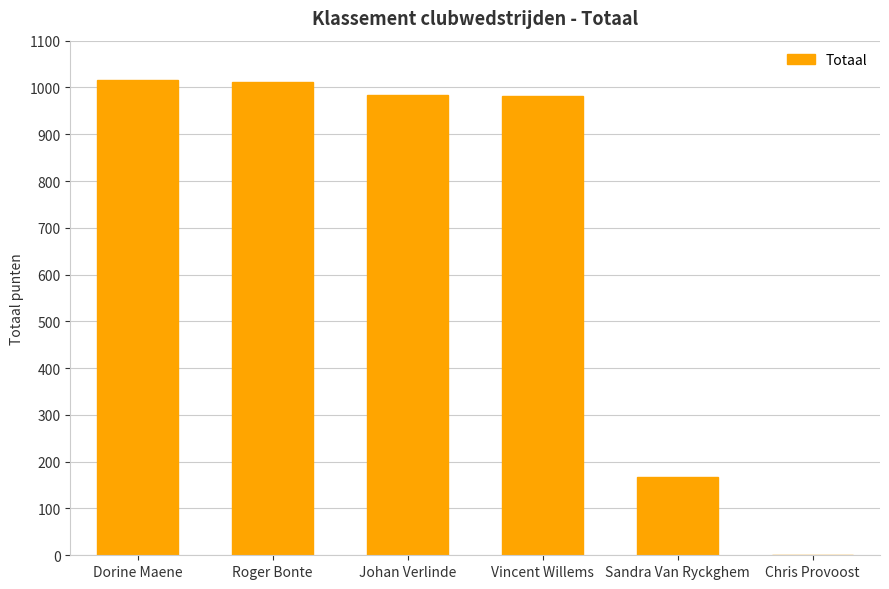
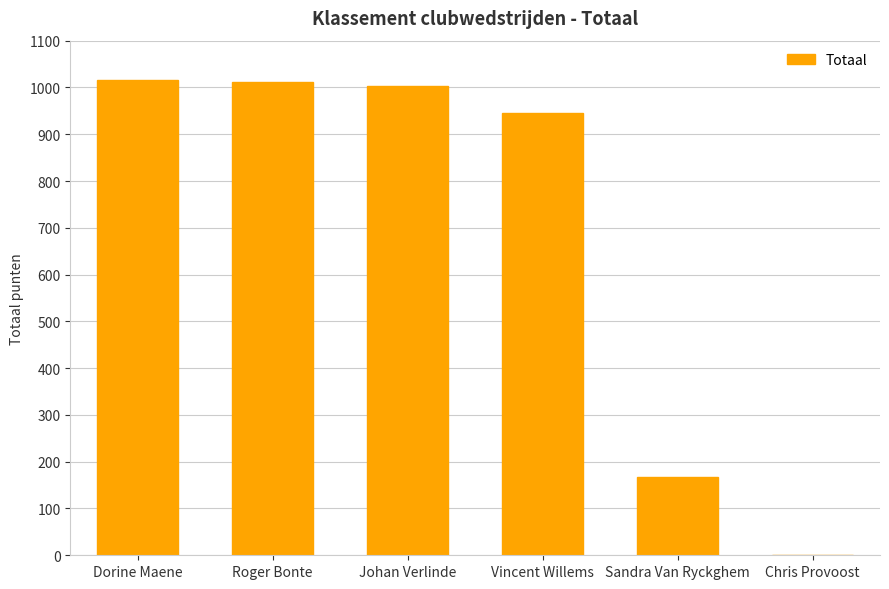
  {
    "Dorine Maene": 1020,
    "Roger Bonte": 1010,
-   "Johan Verlinde": 980,
-   "Vincent Willems": 980,
+   "Johan Verlinde": 1000,
+   "Vincent Willems": 950,
    "Sandra Van Ryckghem": 170,
    "Chris Provoost": 0
  }
